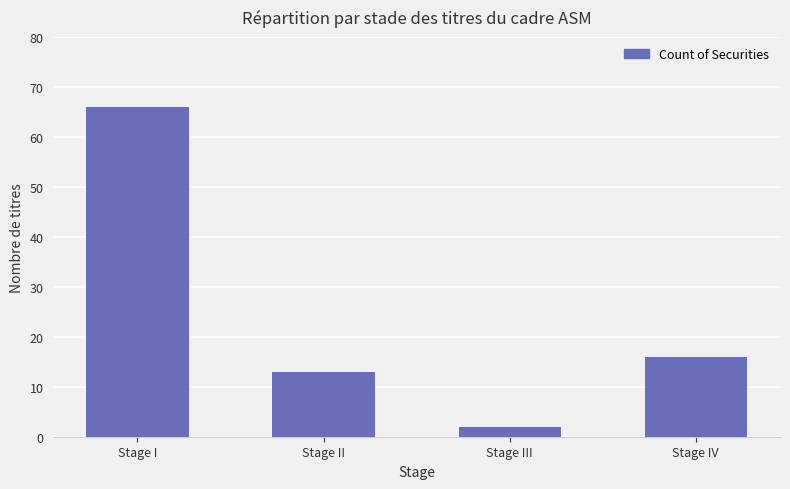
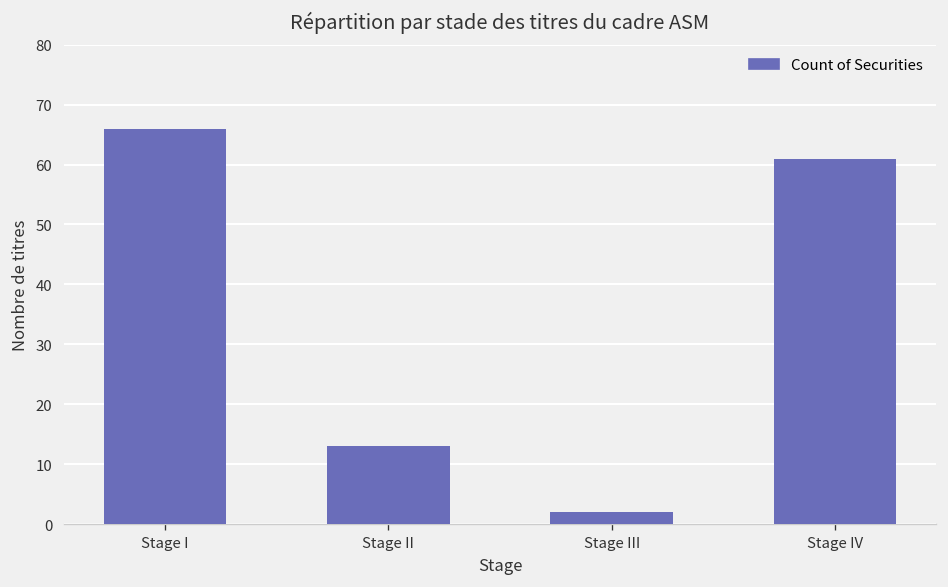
  {
    "Stage I": 66,
    "Stage II": 13,
    "Stage III": 2,
-   "Stage IV": 16
+   "Stage IV": 61
  }
